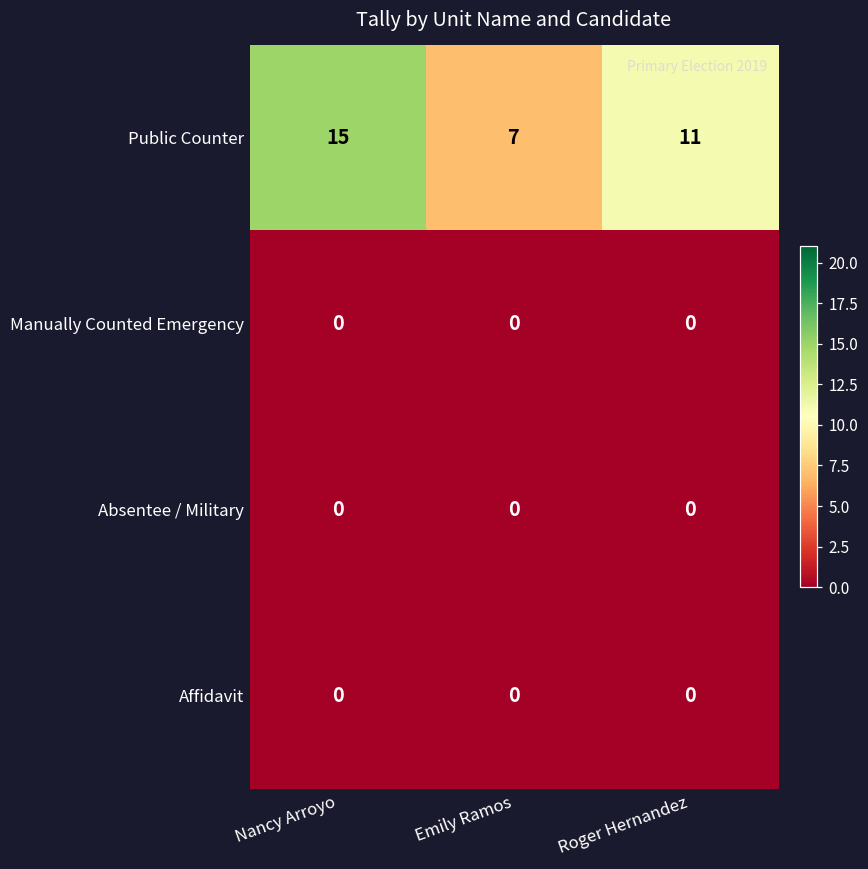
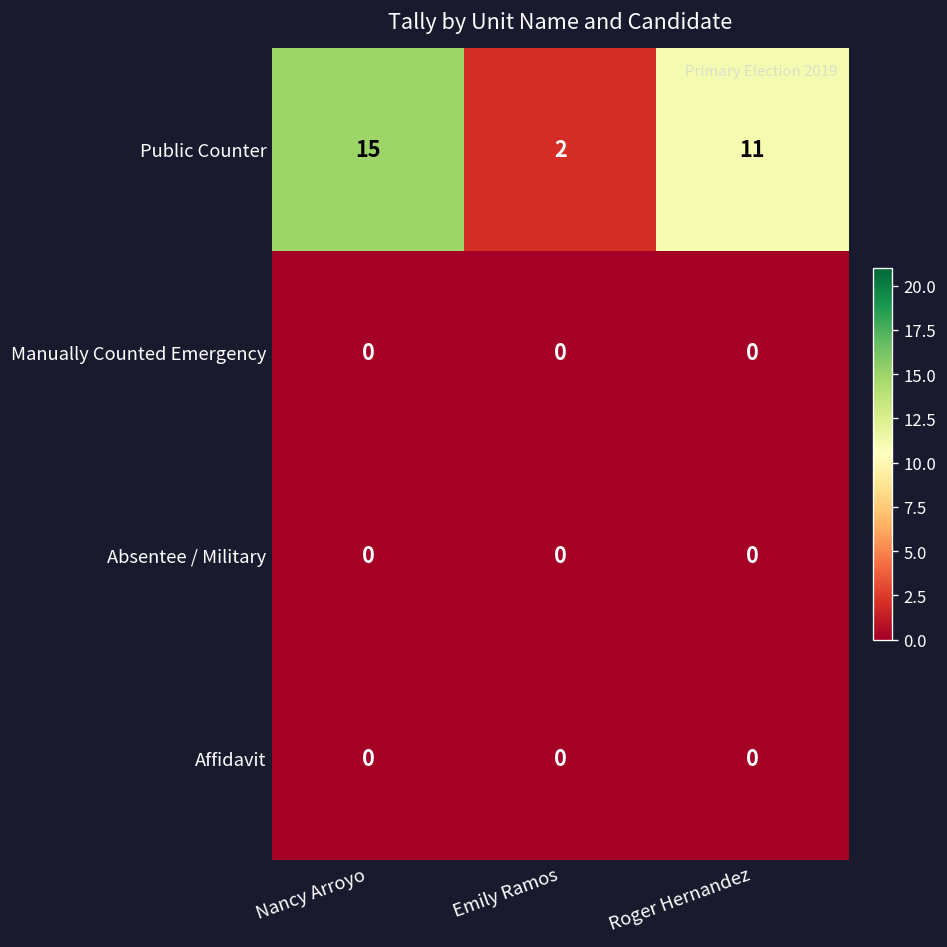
  {
    "Public Counter": {
      "Nancy Arroyo": 15,
-     "Emily Ramos": 7,
+     "Emily Ramos": 2,
      "Roger Hernandez": 11
    },
    "Manually Counted Emergency": {
      "Nancy Arroyo": 0,
      "Emily Ramos": 0,
      "Roger Hernandez": 0
    },
    "Absentee / Military": {
      "Nancy Arroyo": 0,
      "Emily Ramos": 0,
      "Roger Hernandez": 0
    },
    "Affidavit": {
      "Nancy Arroyo": 0,
      "Emily Ramos": 0,
      "Roger Hernandez": 0
    }
  }
